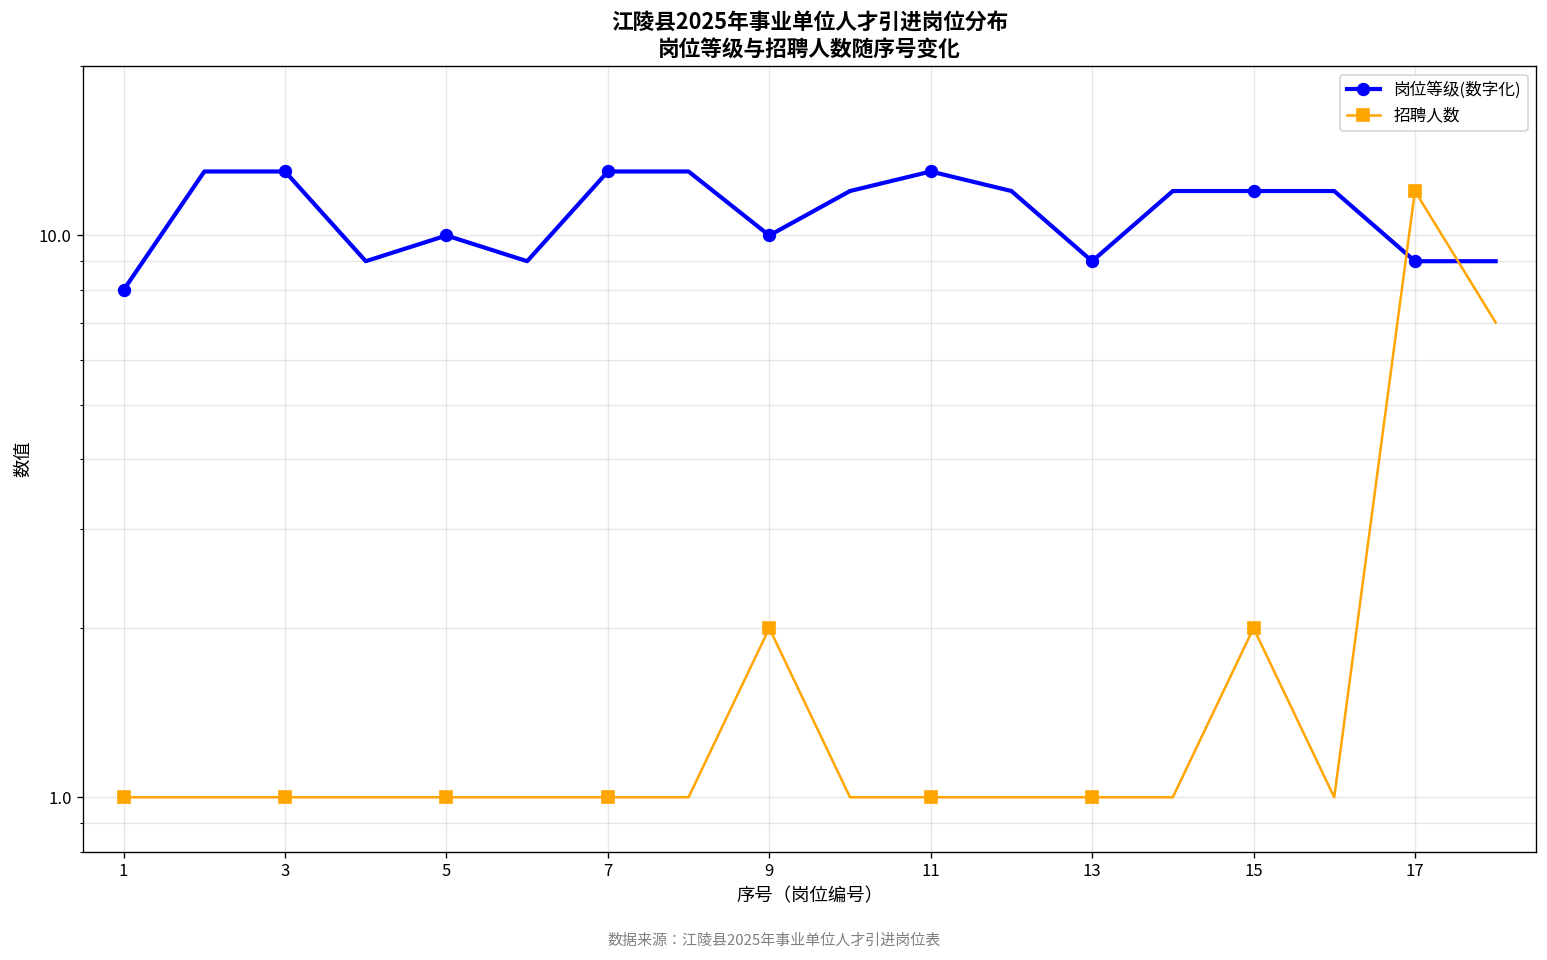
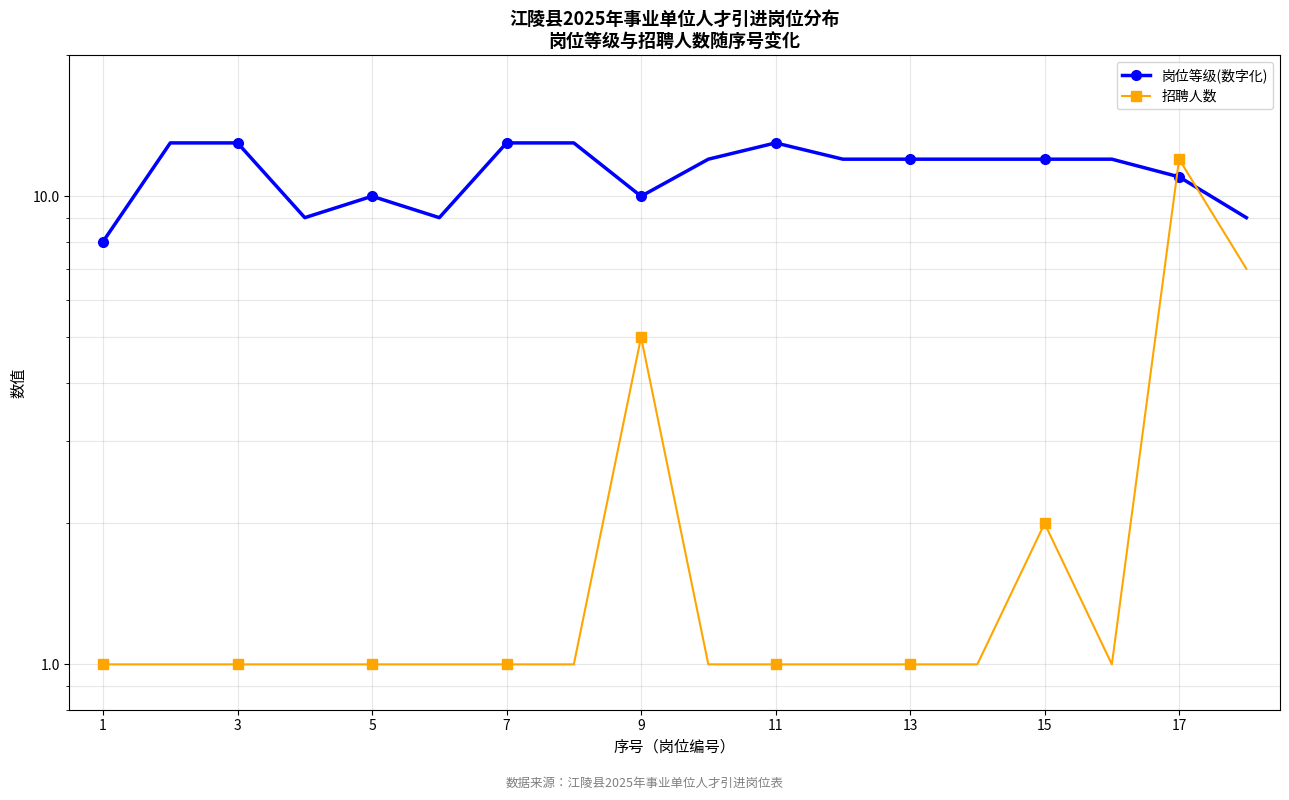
  {
    "岗位等级(数字化)": {
      "1": 8,
      "3": 13,
      "5": 10,
      "7": 13,
      "9": 10,
      "11": 13,
-     "13": 9,
+     "13": 12,
      "15": 12,
-     "17": 9
+     "17": 11
    },
    "招聘人数": {
      "1": 1,
      "3": 1,
      "5": 1,
      "7": 1,
-     "9": 2,
+     "9": 5,
      "11": 1,
      "13": 1,
      "15": 2,
      "17": 12
    }
  }
